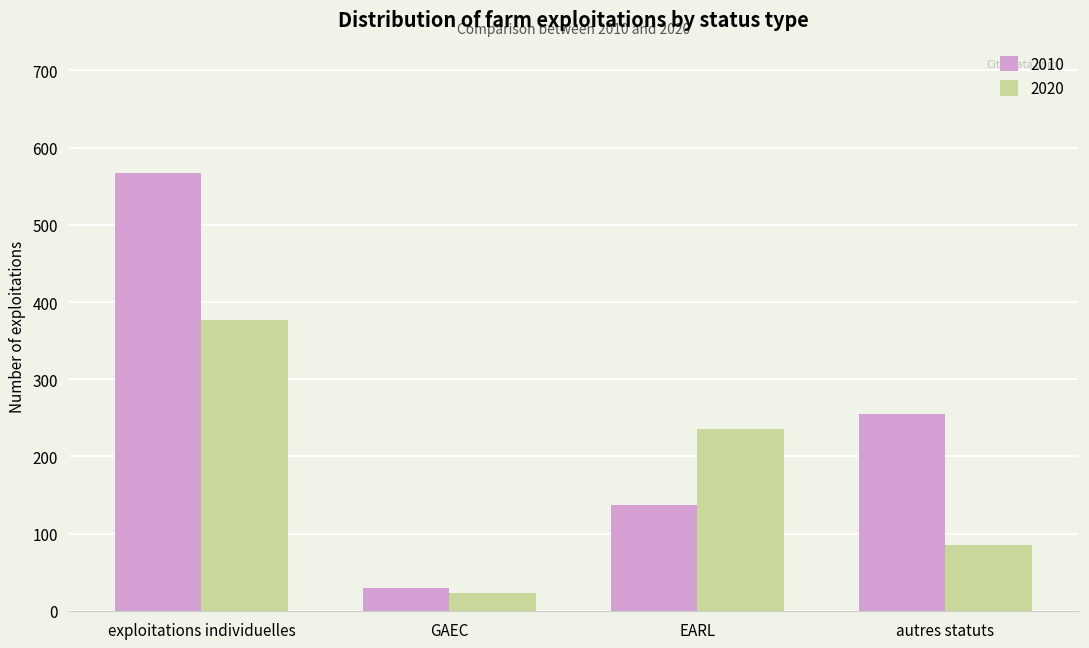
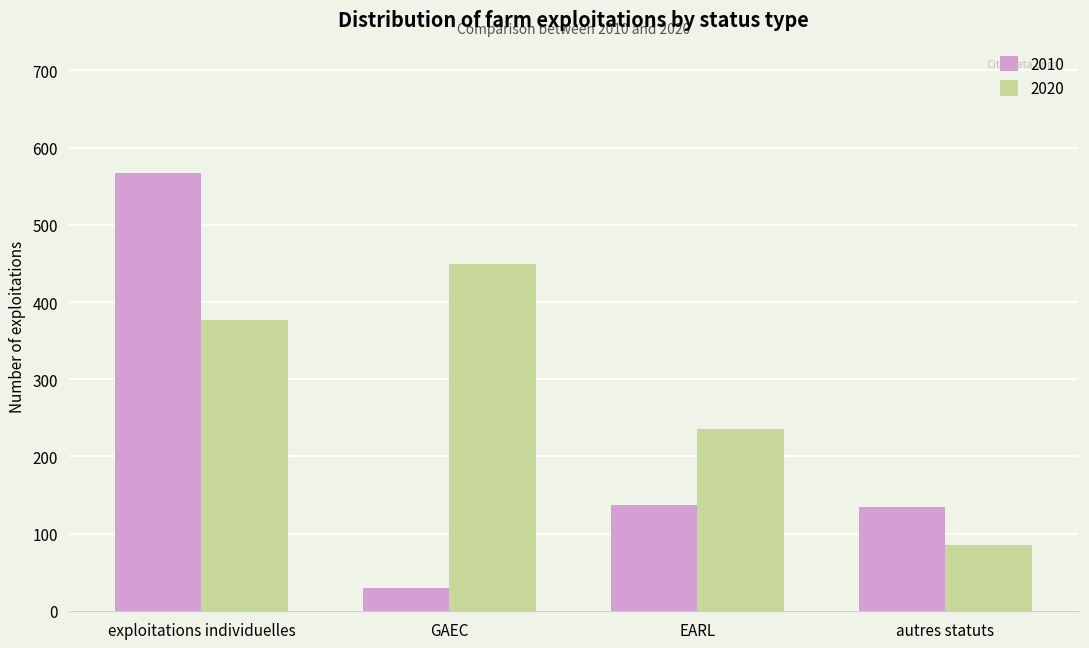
  {
    "2010": {
      "exploitations individuelles": 570,
      "GAEC": 30,
      "EARL": 140,
-     "autres statuts": 260
+     "autres statuts": 130
    },
    "2020": {
      "exploitations individuelles": 380,
-     "GAEC": 20,
+     "GAEC": 450,
      "EARL": 240,
      "autres statuts": 90
    }
  }
